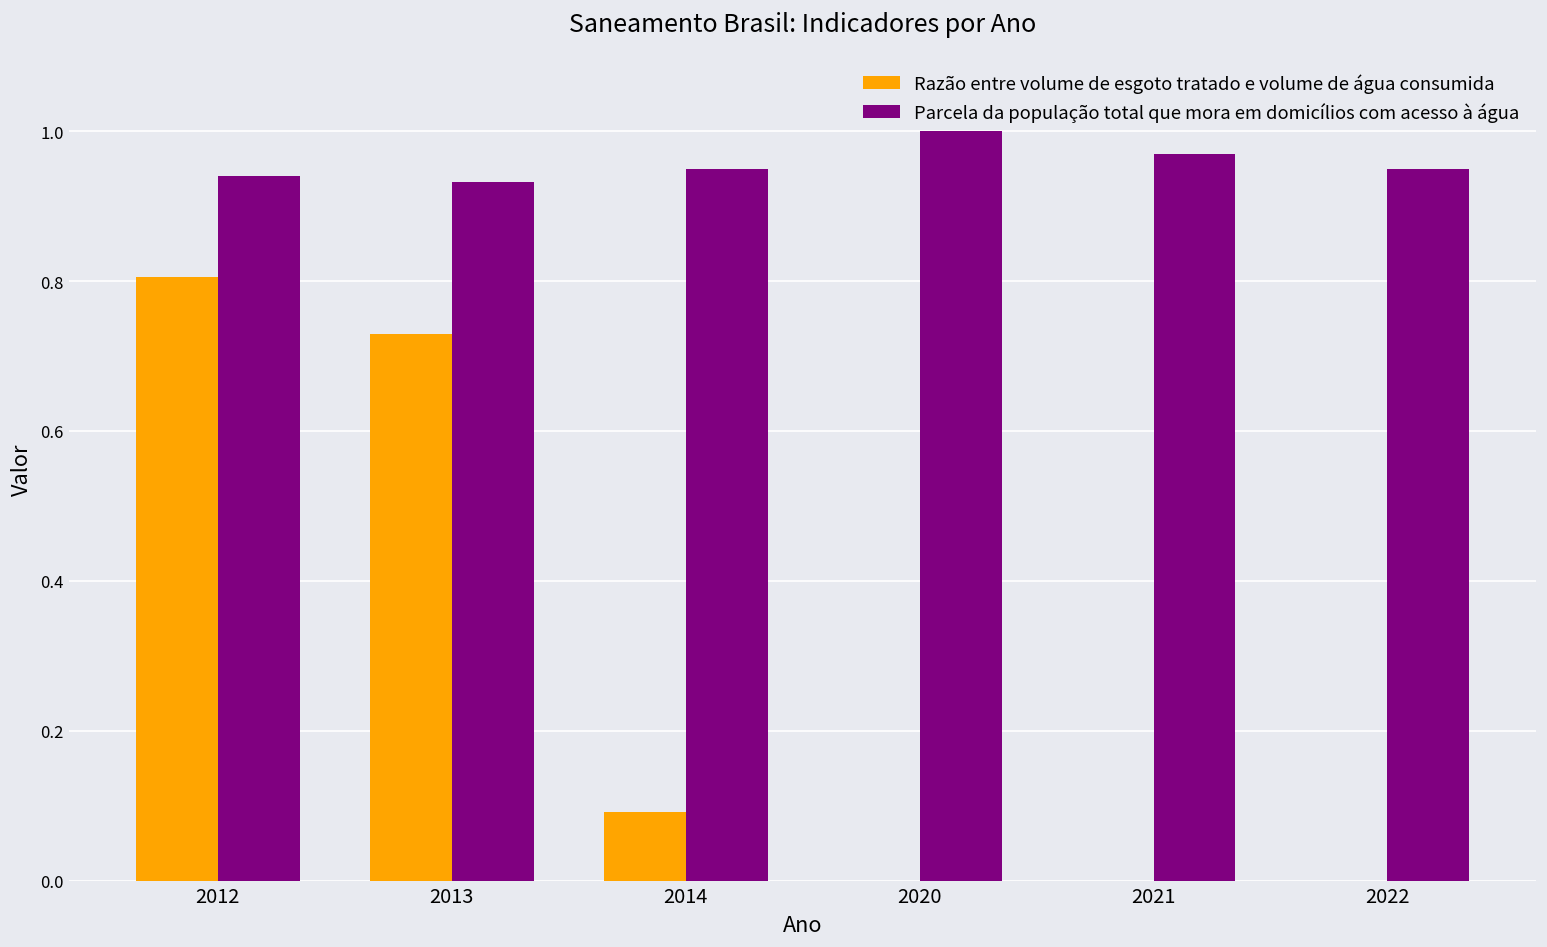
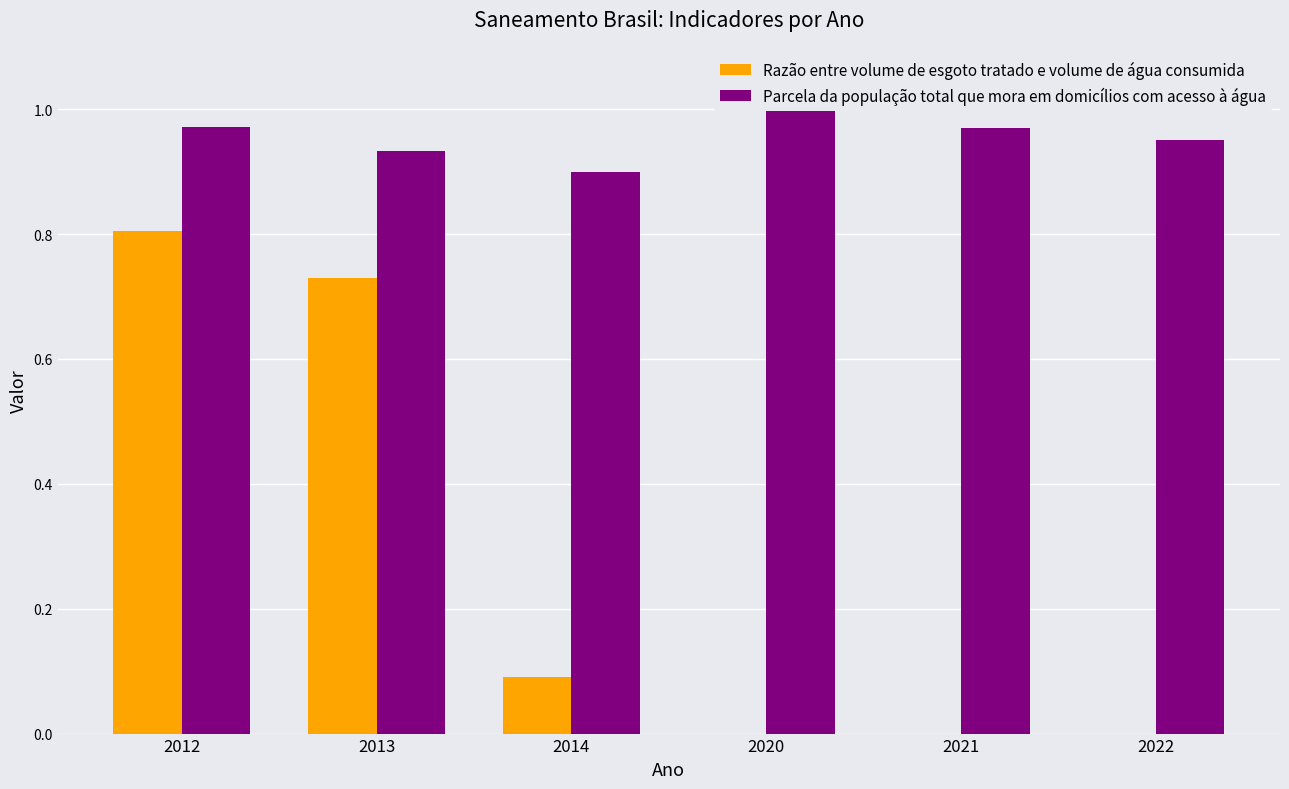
  {
    "Razão entre volume de esgoto tratado e volume de água consumida": {
      "2012": 0.81,
      "2013": 0.73,
      "2014": 0.09,
      "2020": 0.00,
      "2021": 0.00,
      "2022": 0.00
    },
    "Parcela da população total que mora em domicílios com acesso à água": {
-     "2012": 0.94,
+     "2012": 0.97,
      "2013": 0.93,
-     "2014": 0.95,
+     "2014": 0.90,
      "2021": 0.97,
      "2022": 0.95
    }
  }
